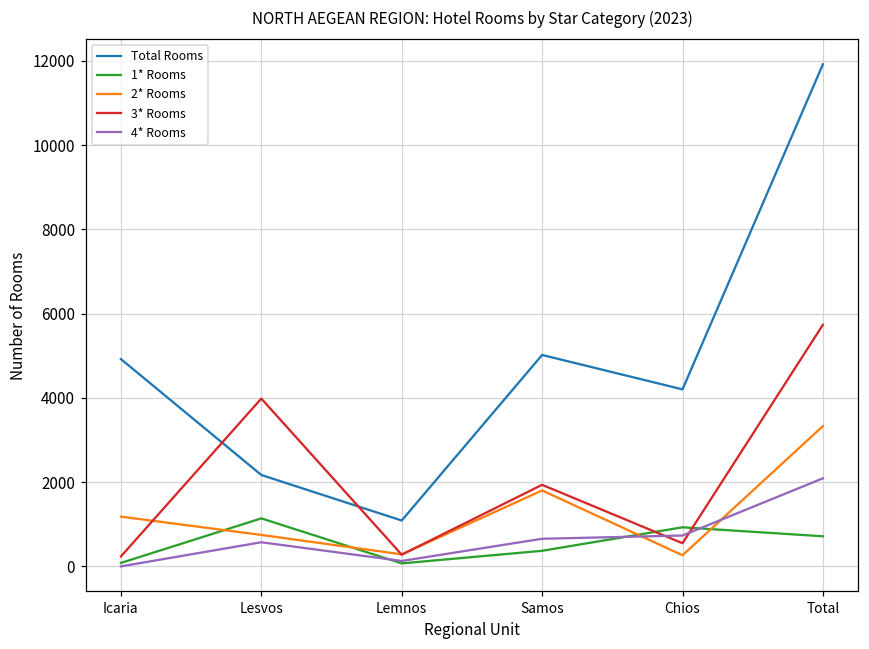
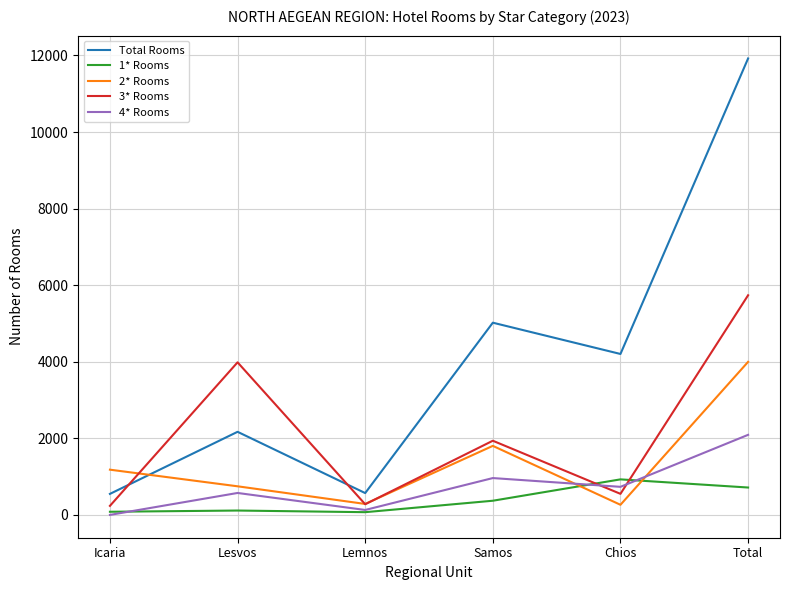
  {
    "Total Rooms": {
-     "Icaria": 4900,
+     "Icaria": 500,
      "Lesvos": 2200,
-     "Lemnos": 1100,
+     "Lemnos": 600,
      "Samos": 5000,
      "Chios": 4200,
      "Total": 11900
    },
    "1* Rooms": {
      "Icaria": 100,
-     "Lesvos": 1100,
+     "Lesvos": 100,
      "Samos": 400,
      "Chios": 900,
      "Total": 700
    },
    "2* Rooms": {
      "Icaria": 1200,
      "Lesvos": 700,
      "Samos": 1800,
      "Chios": 300,
-     "Total": 3300
+     "Total": 4000
    },
    "3* Rooms": {
      "Icaria": 200,
      "Lesvos": 4000,
      "Samos": 1900,
      "Chios": 600,
      "Total": 5700
    },
    "4* Rooms": {
      "Icaria": 0,
      "Lesvos": 600,
-     "Samos": 700,
+     "Samos": 1000,
      "Chios": 700,
      "Total": 2100
    }
  }
